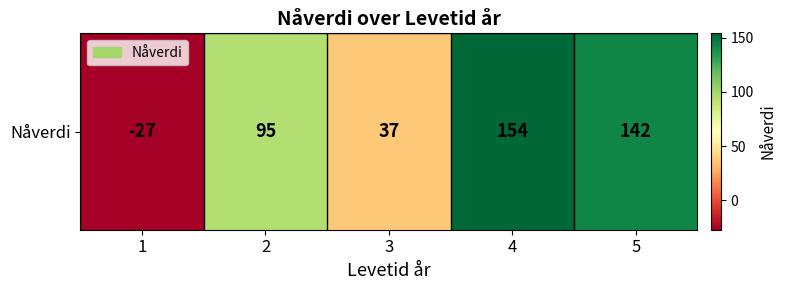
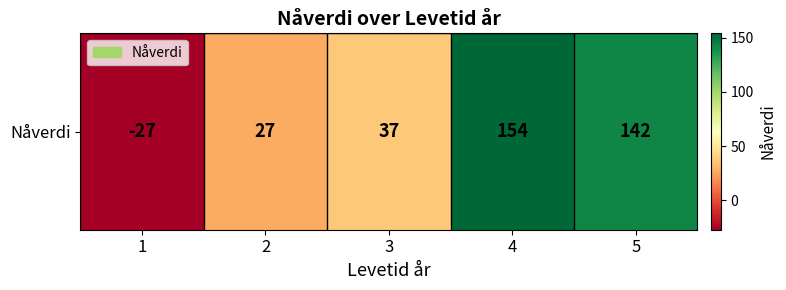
  {
    "Nåverdi": {
      "1": -27,
-     "2": 95,
+     "2": 27,
      "3": 37,
      "4": 154,
      "5": 142
    }
  }
